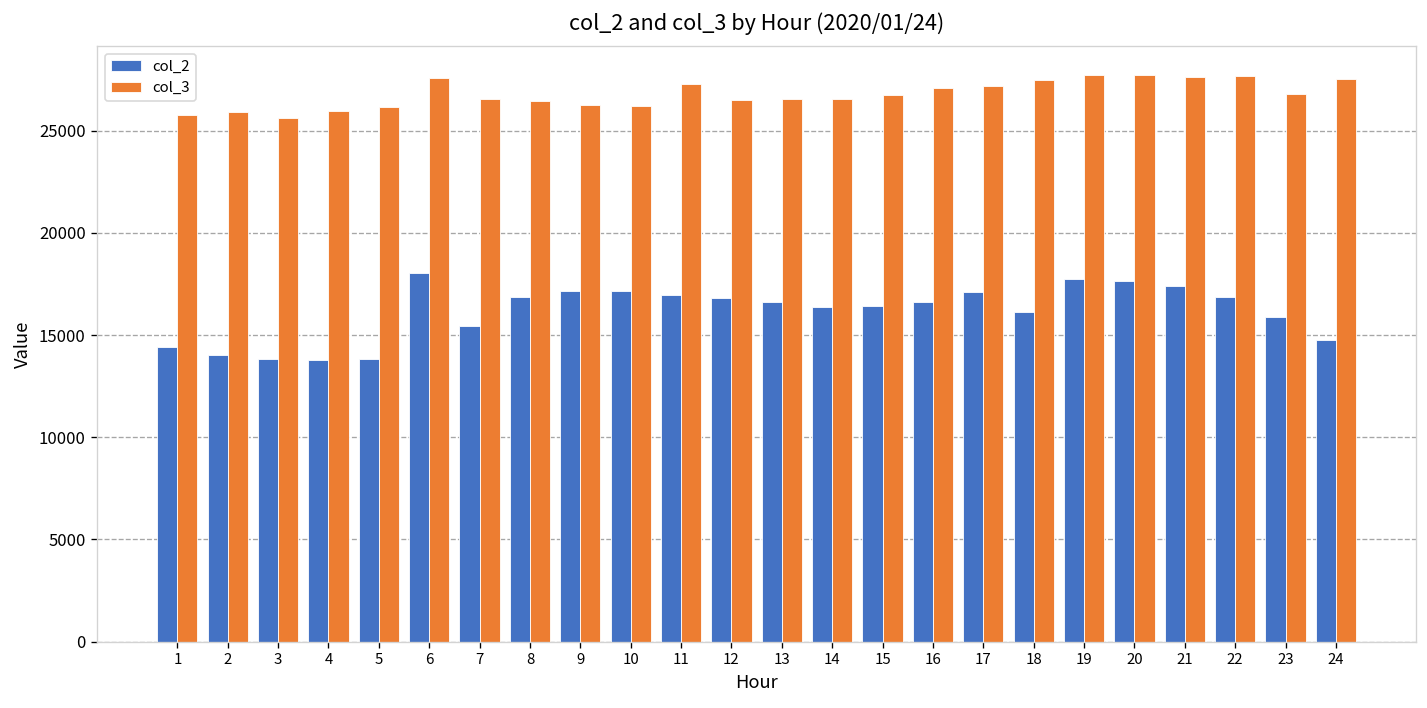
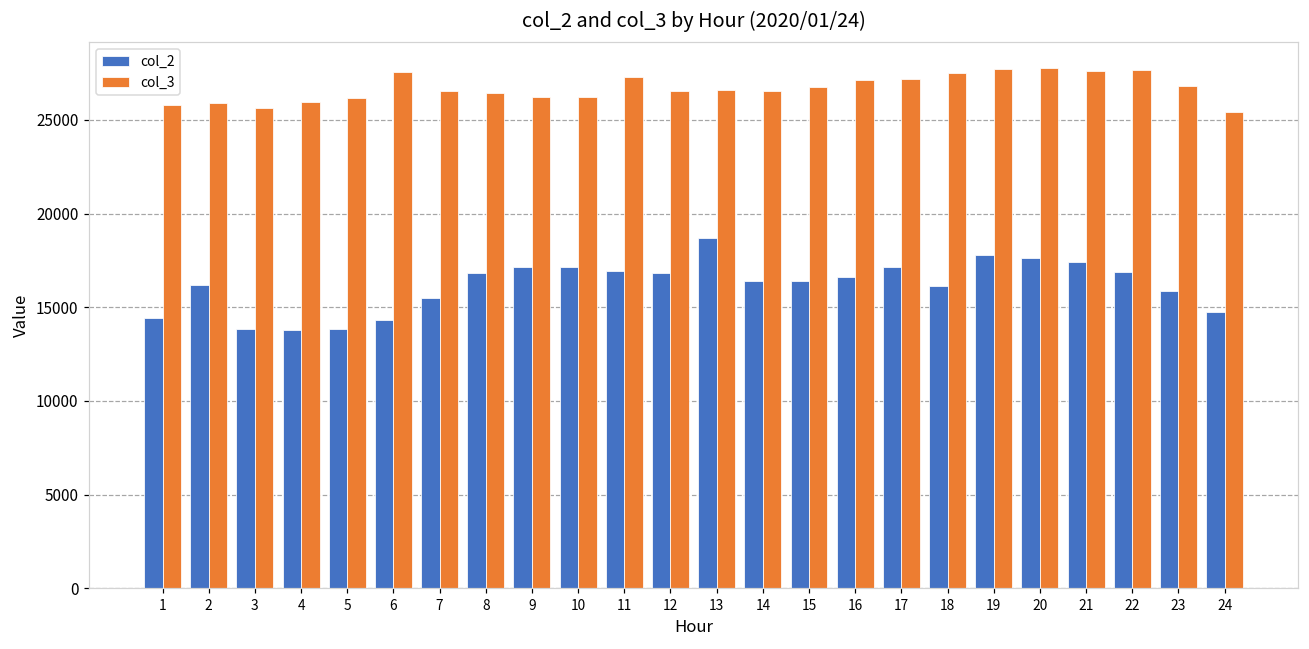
  {
    "col_2": {
      "1": 14400,
-     "2": 14000,
+     "2": 16200,
      "3": 13800,
      "4": 13800,
      "5": 13800,
-     "6": 18000,
+     "6": 14300,
      "7": 15500,
      "8": 16900,
      "9": 17100,
      "10": 17200,
      "11": 17000,
      "12": 16800,
-     "13": 16600,
+     "13": 18700,
      "14": 16400,
      "15": 16400,
      "16": 16600,
      "17": 17100,
      "18": 16100,
      "19": 17800,
      "20": 17600,
      "21": 17400,
      "22": 16900,
      "23": 15900,
      "24": 14700
    },
    "col_3": {
      "1": 25800,
      "2": 25900,
      "3": 25600,
      "4": 26000,
      "5": 26200,
      "6": 27600,
      "7": 26500,
      "8": 26500,
      "9": 26200,
      "10": 26200,
      "11": 27300,
      "12": 26500,
      "13": 26600,
      "14": 26500,
      "15": 26700,
      "16": 27100,
      "17": 27200,
      "18": 27500,
      "19": 27700,
      "20": 27700,
      "21": 27600,
      "22": 27700,
      "23": 26800,
-     "24": 27500
+     "24": 25400
    }
  }
